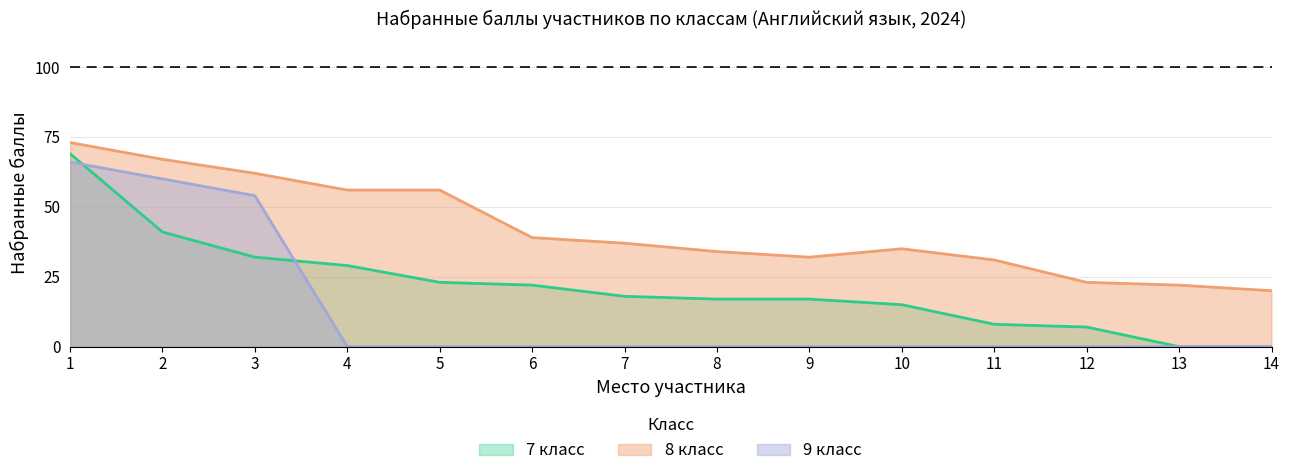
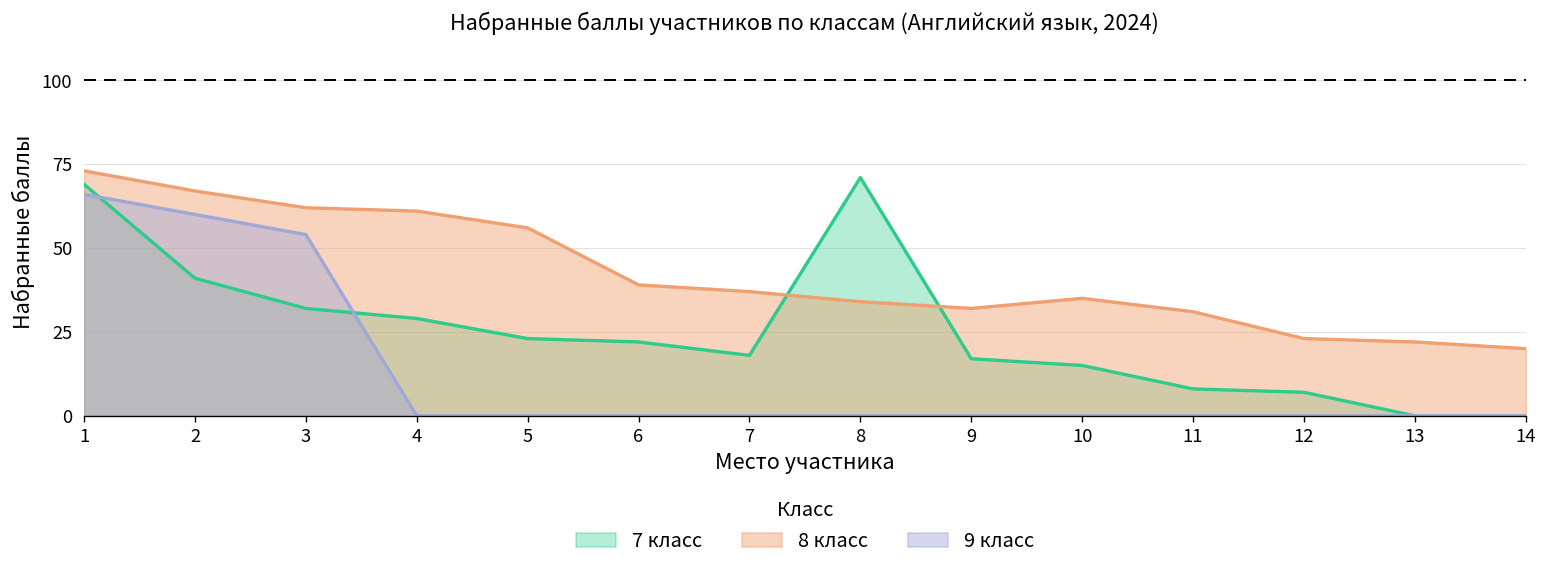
  {
    "7 класс": {
      "1": 69,
      "2": 41,
      "3": 32,
      "4": 29,
      "5": 23,
      "6": 22,
      "7": 18,
-     "8": 17,
+     "8": 71,
      "9": 17,
      "10": 15,
      "11": 8,
      "12": 7
    },
    "8 класс": {
      "1": 73,
      "2": 67,
      "3": 62,
-     "4": 56,
+     "4": 61,
      "5": 56,
      "6": 39,
      "7": 37,
      "8": 34,
      "9": 32,
      "10": 35,
      "11": 31,
      "12": 23,
      "13": 22,
      "14": 20
    },
    "9 класс": {
      "1": 66,
      "2": 60,
      "3": 54,
      "4": 0,
      "5": 0,
      "6": 0,
      "7": 0,
      "8": 0,
      "9": 0,
      "10": 0,
      "11": 0,
      "12": 0
    }
  }
